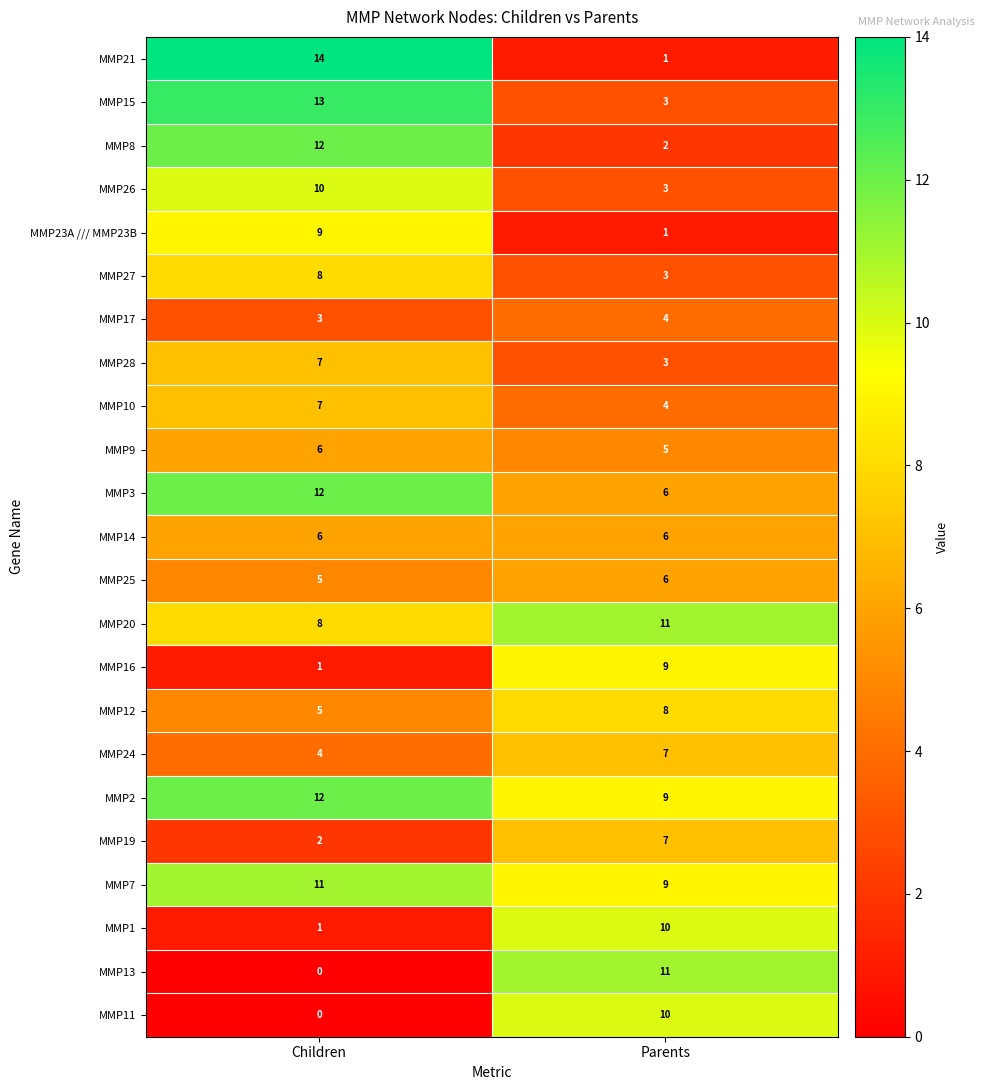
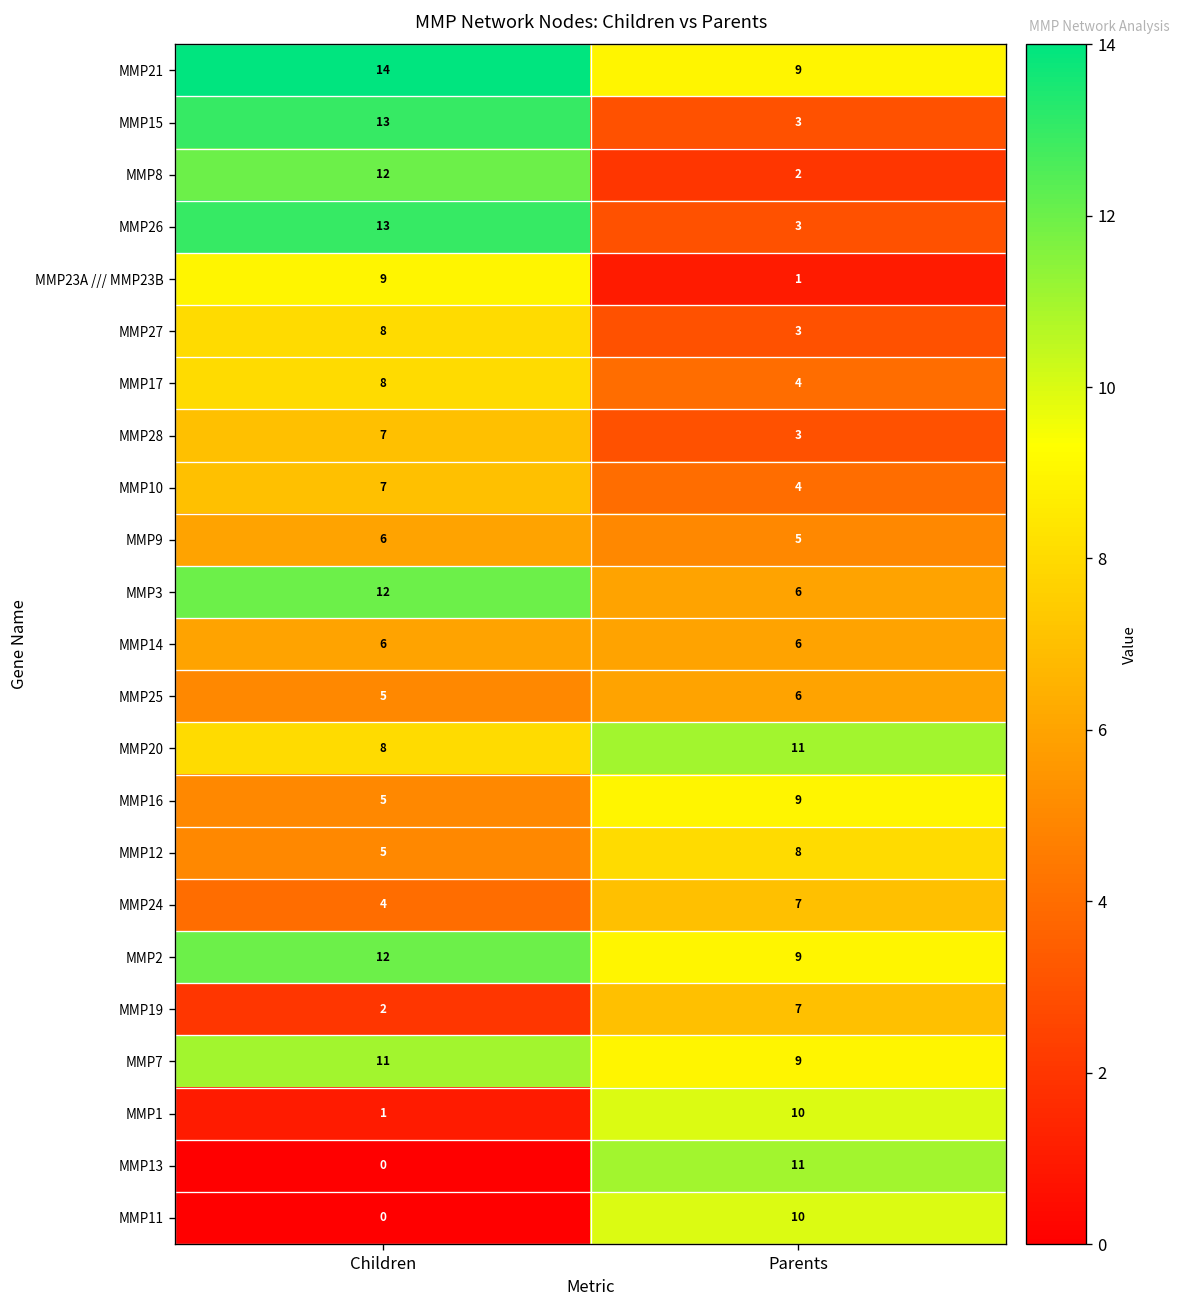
  {
    "MMP21": {
      "Children": 14,
-     "Parents": 1
+     "Parents": 9
    },
    "MMP15": {
      "Children": 13,
      "Parents": 3
    },
    "MMP8": {
      "Children": 12,
      "Parents": 2
    },
    "MMP26": {
-     "Children": 10,
+     "Children": 13,
      "Parents": 3
    },
    "MMP23A /// MMP23B": {
      "Children": 9,
      "Parents": 1
    },
    "MMP27": {
      "Children": 8,
      "Parents": 3
    },
    "MMP17": {
-     "Children": 3,
+     "Children": 8,
      "Parents": 4
    },
    "MMP28": {
      "Children": 7,
      "Parents": 3
    },
    "MMP10": {
      "Children": 7,
      "Parents": 4
    },
    "MMP9": {
      "Children": 6,
      "Parents": 5
    },
    "MMP3": {
      "Children": 12,
      "Parents": 6
    },
    "MMP14": {
      "Children": 6,
      "Parents": 6
    },
    "MMP25": {
      "Children": 5,
      "Parents": 6
    },
    "MMP20": {
      "Children": 8,
      "Parents": 11
    },
    "MMP16": {
-     "Children": 1,
+     "Children": 5,
      "Parents": 9
    },
    "MMP12": {
      "Children": 5,
      "Parents": 8
    },
    "MMP24": {
      "Children": 4,
      "Parents": 7
    },
    "MMP2": {
      "Children": 12,
      "Parents": 9
    },
    "MMP19": {
      "Children": 2,
      "Parents": 7
    },
    "MMP7": {
      "Children": 11,
      "Parents": 9
    },
    "MMP1": {
      "Children": 1,
      "Parents": 10
    },
    "MMP13": {
      "Children": 0,
      "Parents": 11
    },
    "MMP11": {
      "Children": 0,
      "Parents": 10
    }
  }
